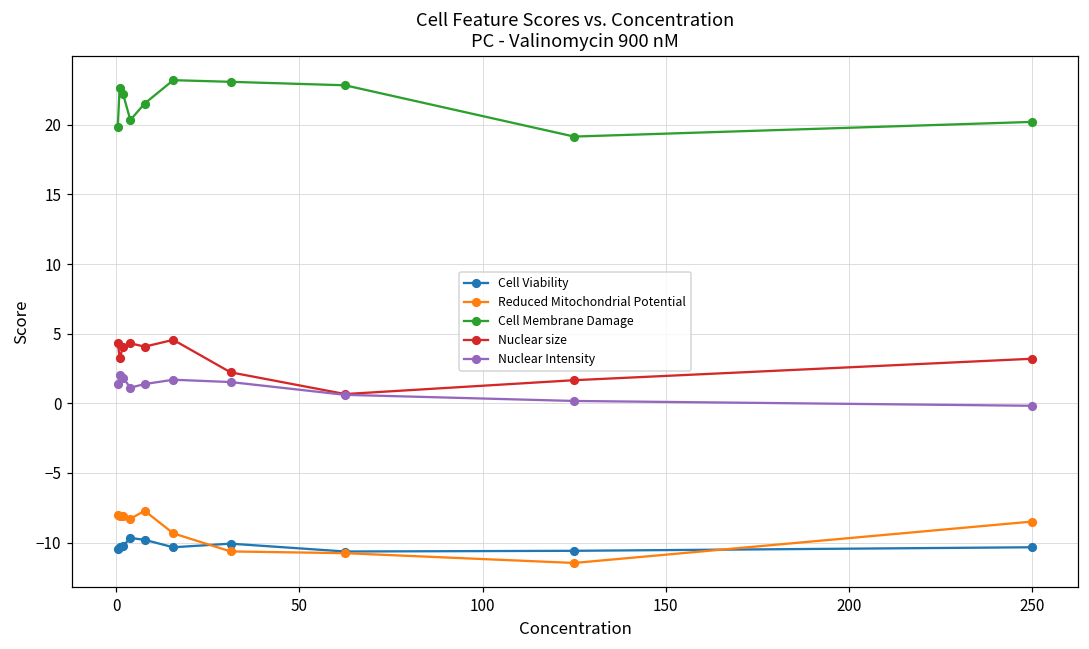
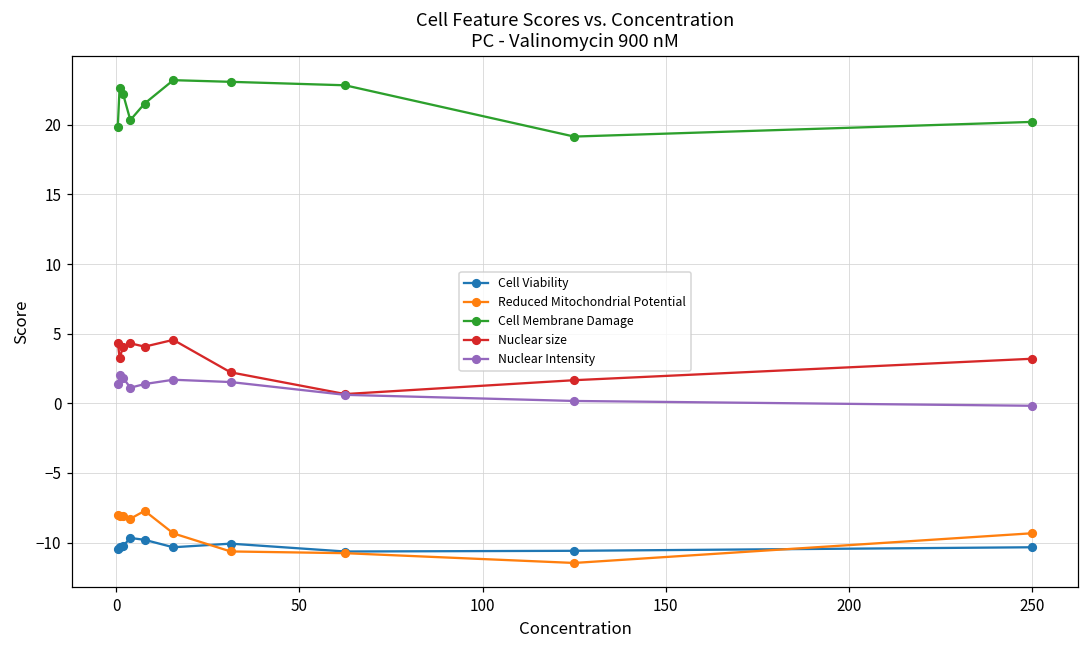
  {
    "Cell Viability": {
      "250": -10.3
    },
    "Reduced Mitochondrial Potential": {
-     "250": -8.5
+     "250": -9.3
    },
    "Cell Membrane Damage": {
      "250": 20.2
    },
    "Nuclear size": {
      "250": 3.2
    },
    "Nuclear Intensity": {
      "250": -0.2
    }
  }
